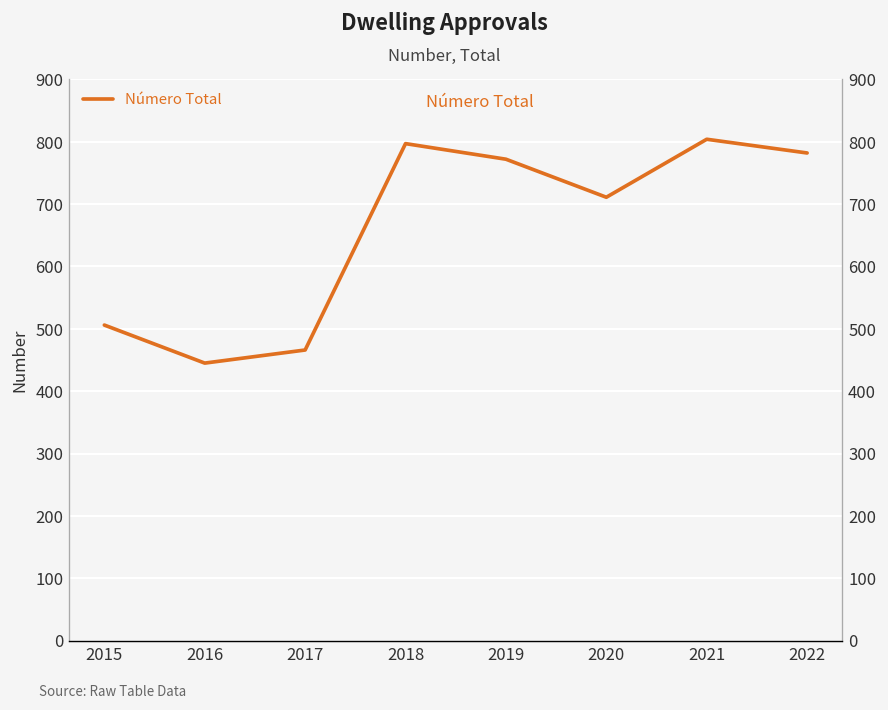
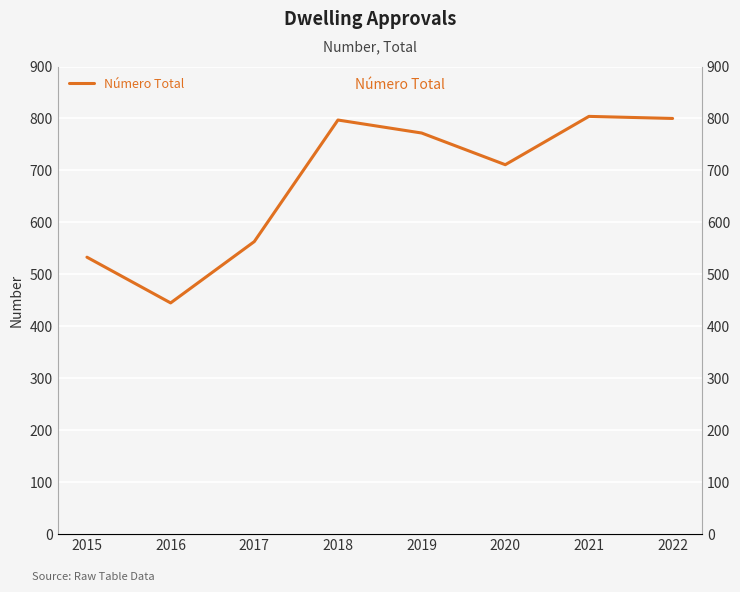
  {
-   "2015": 510,
+   "2015": 530,
    "2016": 450,
-   "2017": 470,
+   "2017": 560,
    "2018": 800,
    "2019": 770,
    "2020": 710,
    "2021": 800,
-   "2022": 780
+   "2022": 800
  }
